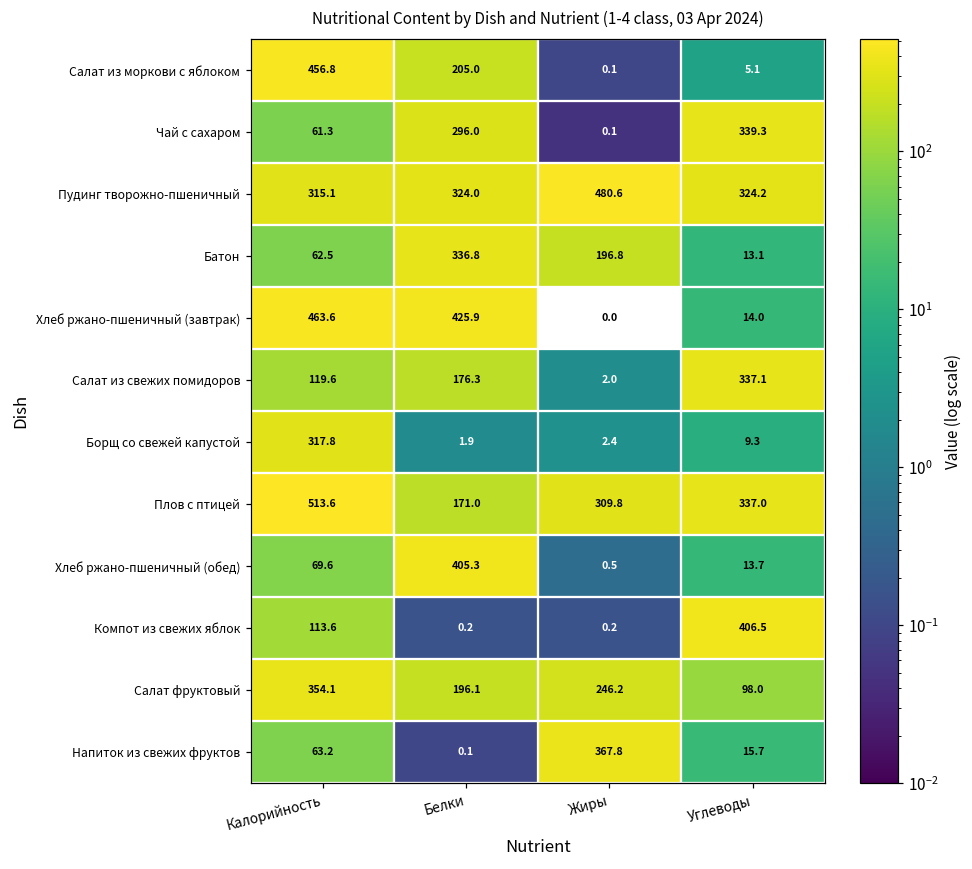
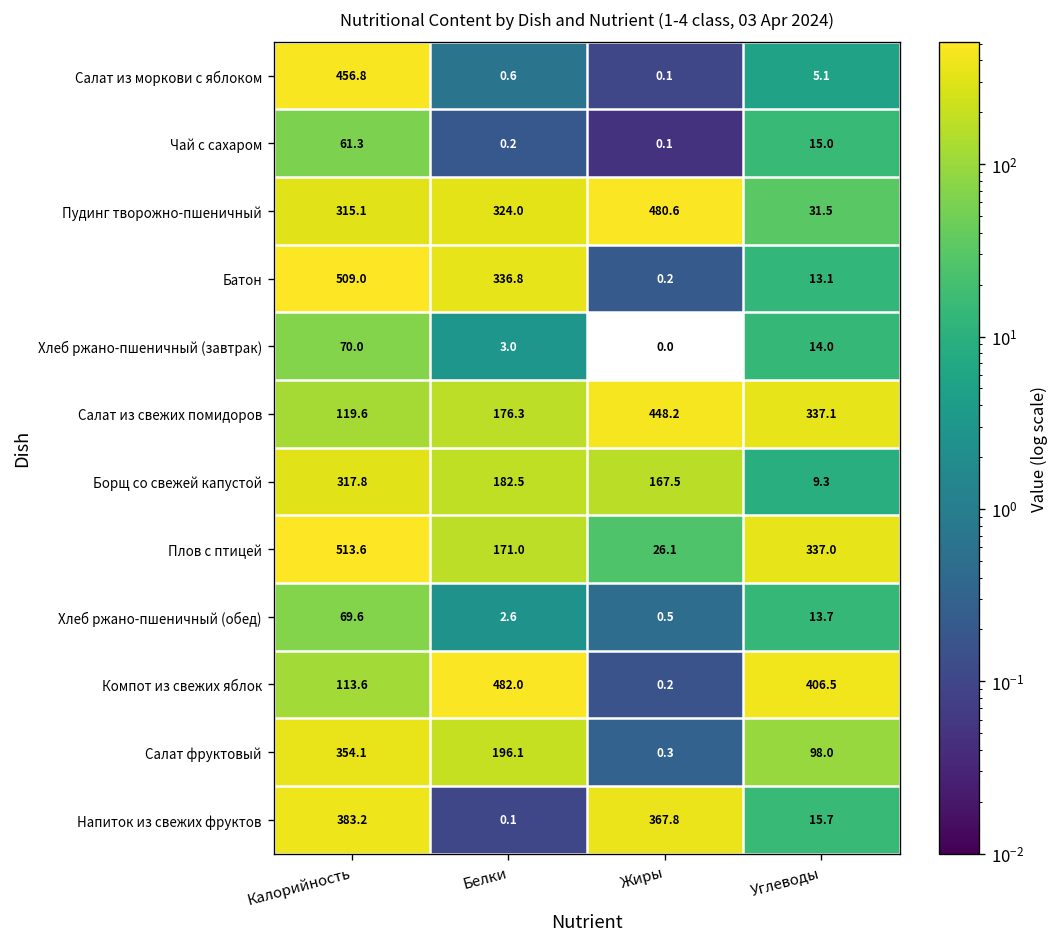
  {
    "Салат из моркови с яблоком": {
      "Калорийность": 456.8,
-     "Белки": 205.0,
+     "Белки": 0.6,
      "Жиры": 0.1,
      "Углеводы": 5.1
    },
    "Чай с сахаром": {
      "Калорийность": 61.3,
-     "Белки": 296.0,
+     "Белки": 0.2,
      "Жиры": 0.1,
-     "Углеводы": 339.3
+     "Углеводы": 15.0
    },
    "Пудинг творожно-пшеничный": {
      "Калорийность": 315.1,
      "Белки": 324.0,
      "Жиры": 480.6,
-     "Углеводы": 324.2
+     "Углеводы": 31.5
    },
    "Батон": {
-     "Калорийность": 62.5,
+     "Калорийность": 509.0,
      "Белки": 336.8,
-     "Жиры": 196.8,
+     "Жиры": 0.2,
      "Углеводы": 13.1
    },
    "Хлеб ржано-пшеничный (завтрак)": {
-     "Калорийность": 463.6,
-     "Белки": 425.9,
+     "Калорийность": 70.0,
+     "Белки": 3.0,
      "Жиры": 0.0,
      "Углеводы": 14.0
    },
    "Салат из свежих помидоров": {
      "Калорийность": 119.6,
      "Белки": 176.3,
-     "Жиры": 2.0,
+     "Жиры": 448.2,
      "Углеводы": 337.1
    },
    "Борщ со свежей капустой": {
      "Калорийность": 317.8,
-     "Белки": 1.9,
-     "Жиры": 2.4,
+     "Белки": 182.5,
+     "Жиры": 167.5,
      "Углеводы": 9.3
    },
    "Плов с птицей": {
      "Калорийность": 513.6,
      "Белки": 171.0,
-     "Жиры": 309.8,
+     "Жиры": 26.1,
      "Углеводы": 337.0
    },
    "Хлеб ржано-пшеничный (обед)": {
      "Калорийность": 69.6,
-     "Белки": 405.3,
+     "Белки": 2.6,
      "Жиры": 0.5,
      "Углеводы": 13.7
    },
    "Компот из свежих яблок": {
      "Калорийность": 113.6,
-     "Белки": 0.2,
+     "Белки": 482.0,
      "Жиры": 0.2,
      "Углеводы": 406.5
    },
    "Салат фруктовый": {
      "Калорийность": 354.1,
      "Белки": 196.1,
-     "Жиры": 246.2,
+     "Жиры": 0.3,
      "Углеводы": 98.0
    },
    "Напиток из свежих фруктов": {
-     "Калорийность": 63.2,
+     "Калорийность": 383.2,
      "Белки": 0.1,
      "Жиры": 367.8,
      "Углеводы": 15.7
    }
  }
